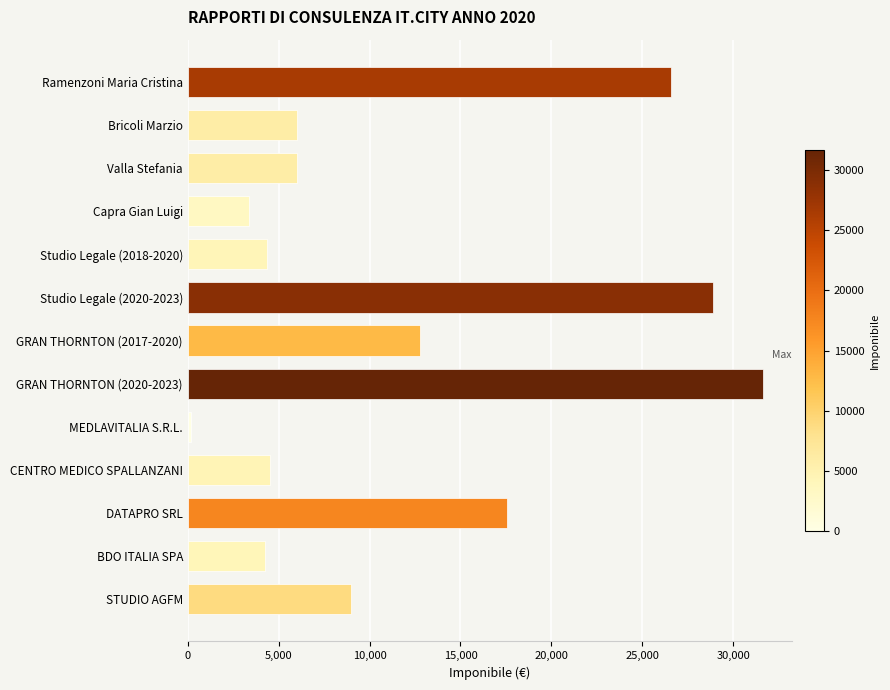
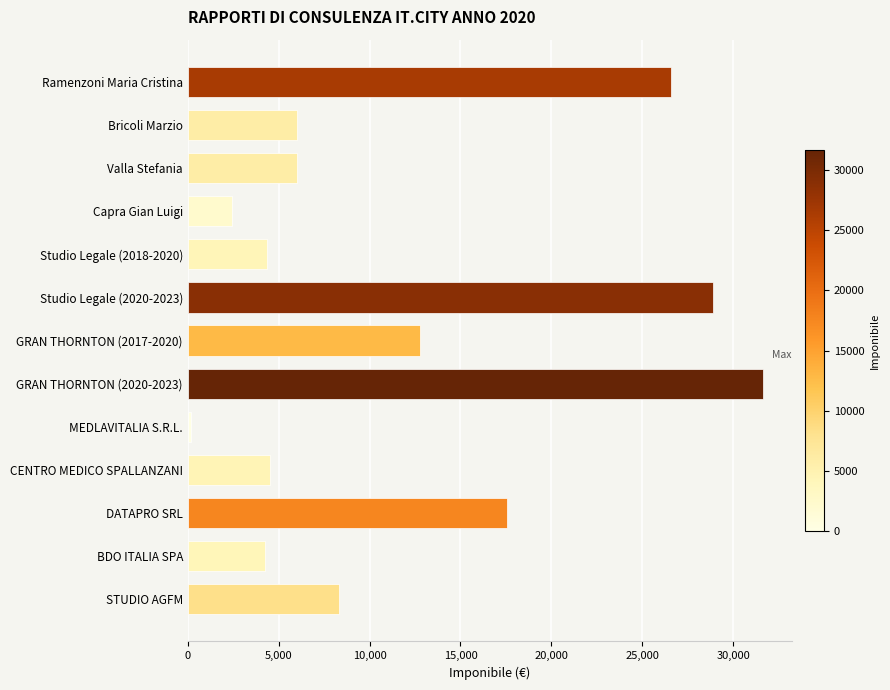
  {
    "Ramenzoni Maria Cristina": "26,600",
    "Bricoli Marzio": "6,000",
    "Valla Stefania": "6,000",
-   "Capra Gian Luigi": "3,400",
+   "Capra Gian Luigi": "2,500",
    "Studio Legale (2018-2020)": "4,400",
    "Studio Legale (2020-2023)": "28,900",
    "GRAN THORNTON (2017-2020)": "12,800",
    "GRAN THORNTON (2020-2023)": "31,700",
    "MEDLAVITALIA S.R.L.": "200",
    "CENTRO MEDICO SPALLANZANI": "4,500",
    "DATAPRO SRL": "17,600",
    "BDO ITALIA SPA": "4,200",
-   "STUDIO AGFM": "9,000"
+   "STUDIO AGFM": "8,300"
  }
